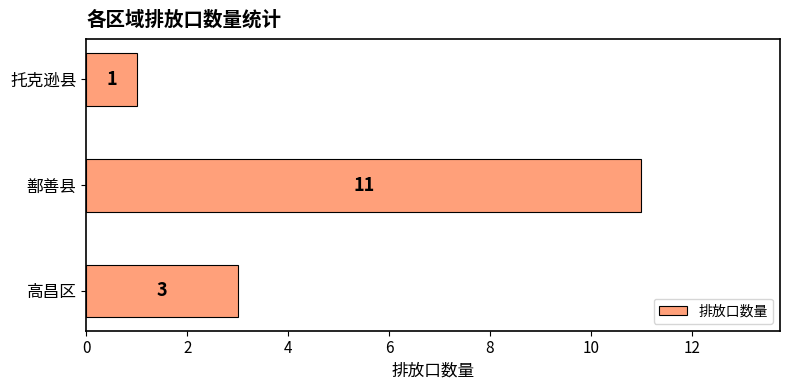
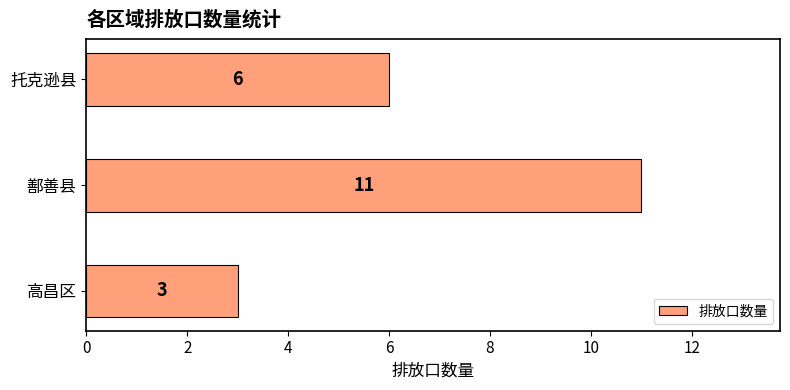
  {
-   "托克逊县": 1,
+   "托克逊县": 6,
    "鄯善县": 11,
    "高昌区": 3
  }
